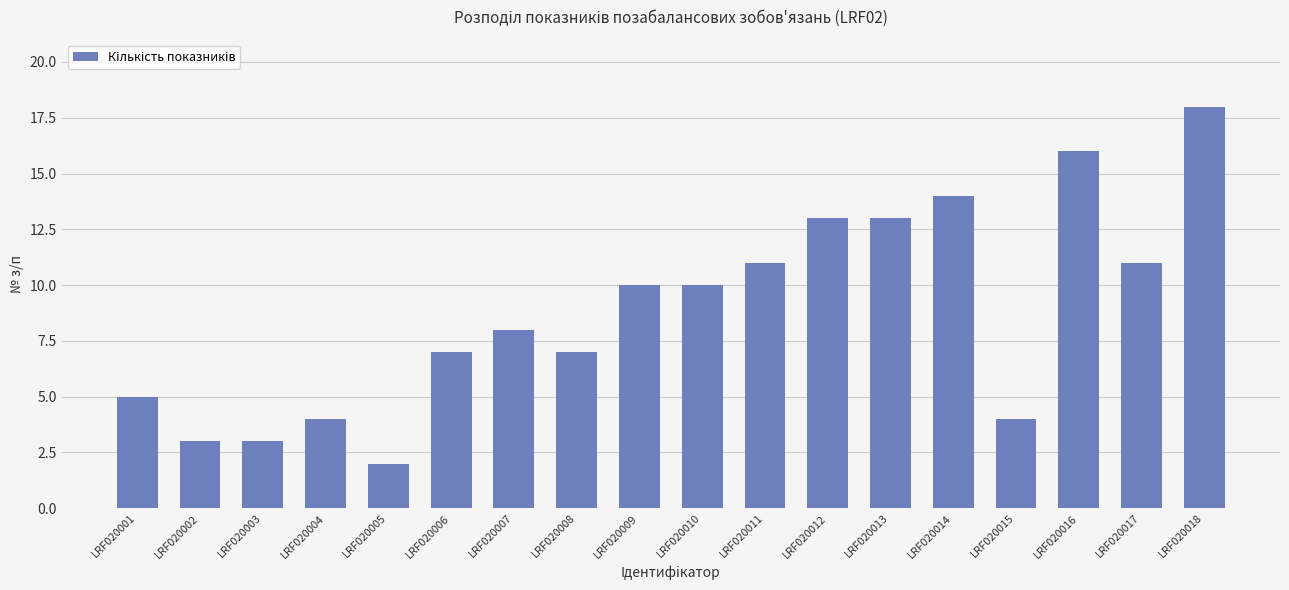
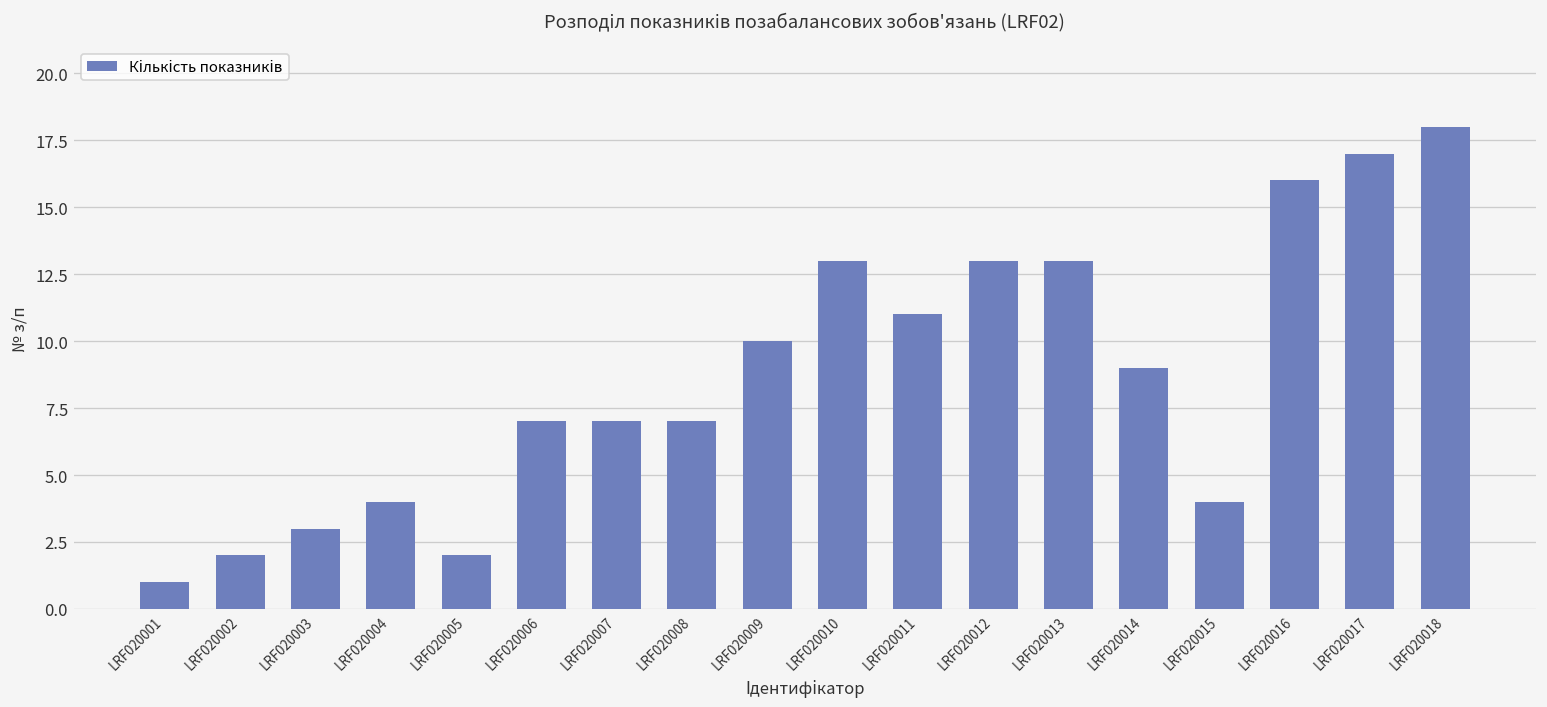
  {
-   "LRF020001": 5,
-   "LRF020002": 3,
+   "LRF020001": 1,
+   "LRF020002": 2,
    "LRF020003": 3,
    "LRF020004": 4,
    "LRF020005": 2,
    "LRF020006": 7,
-   "LRF020007": 8,
+   "LRF020007": 7,
    "LRF020008": 7,
    "LRF020009": 10,
-   "LRF020010": 10,
+   "LRF020010": 13,
    "LRF020011": 11,
    "LRF020012": 13,
    "LRF020013": 13,
-   "LRF020014": 14,
+   "LRF020014": 9,
    "LRF020015": 4,
    "LRF020016": 16,
-   "LRF020017": 11,
+   "LRF020017": 17,
    "LRF020018": 18
  }
